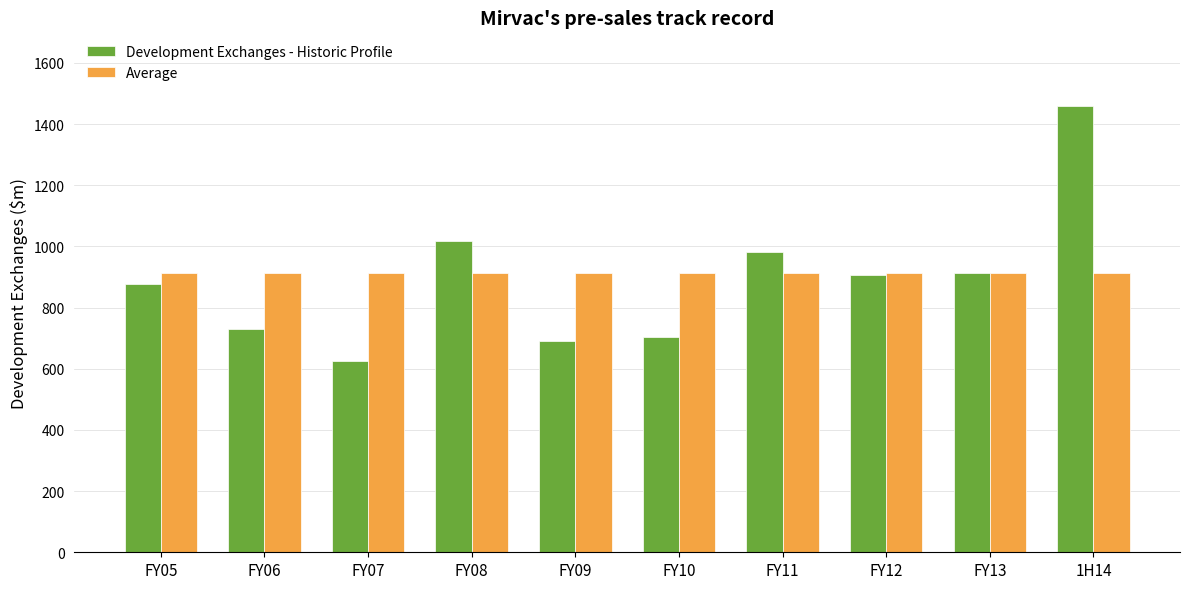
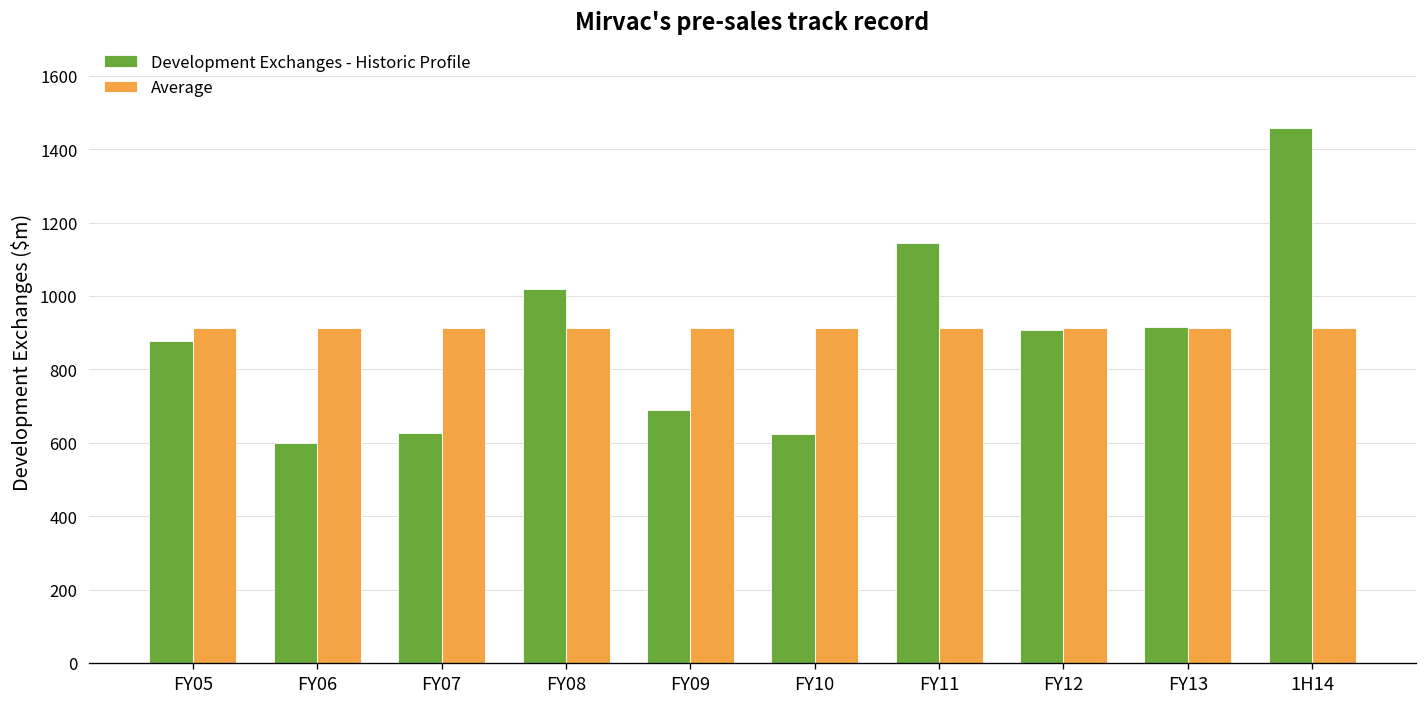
  {
    "Development Exchanges - Historic Profile": {
      "FY05": 880,
-     "FY06": 730,
+     "FY06": 600,
      "FY07": 630,
      "FY08": 1020,
      "FY09": 690,
-     "FY10": 700,
-     "FY11": 980,
+     "FY10": 630,
+     "FY11": 1150,
      "FY12": 910,
      "FY13": 910,
      "1H14": 1460
    },
    "Average": {
      "FY05": 910,
      "FY06": 910,
      "FY07": 910,
      "FY08": 910,
      "FY09": 910,
      "FY10": 910,
      "FY11": 910,
      "FY12": 910,
      "FY13": 910,
      "1H14": 910
    }
  }
